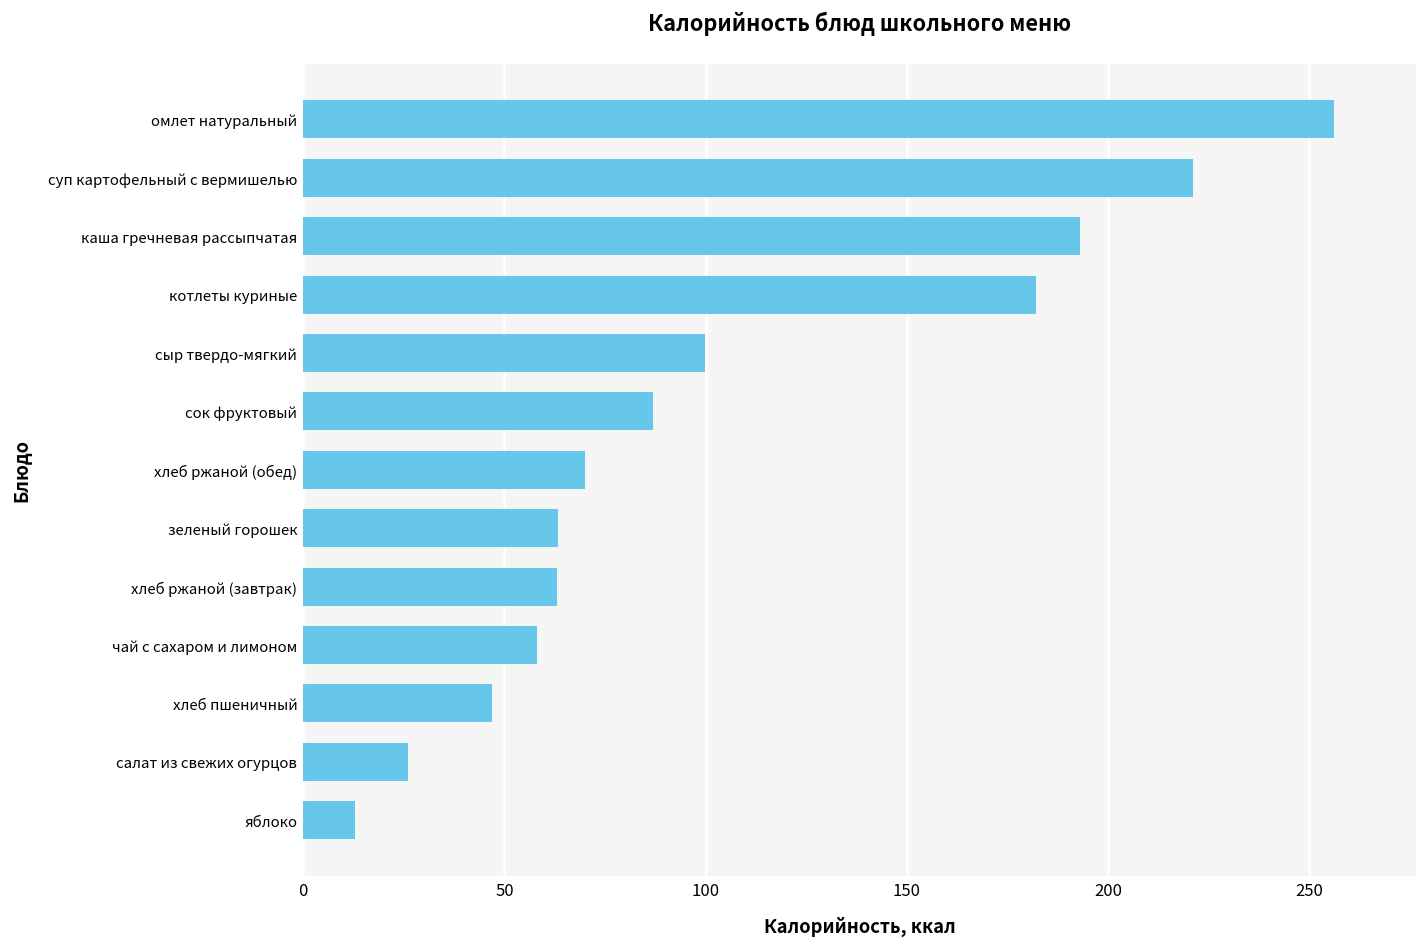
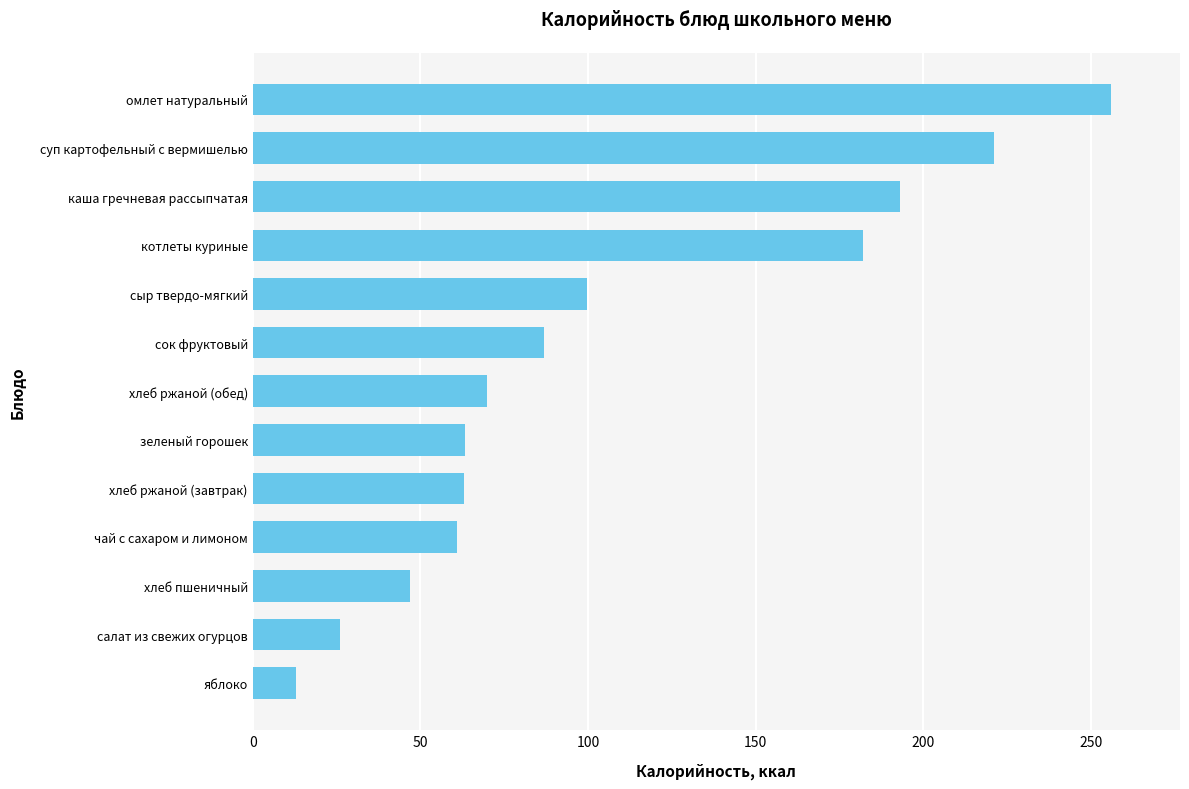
  {
    "омлет натуральный": 256,
    "суп картофельный с вермишелью": 221,
    "каша гречневая рассыпчатая": 193,
    "котлеты куриные": 182,
    "сыр твердо-мягкий": 100,
    "сок фруктовый": 87,
    "хлеб ржаной (обед)": 70,
    "зеленый горошек": 63,
    "хлеб ржаной (завтрак)": 63,
-   "чай с сахаром и лимоном": 58,
+   "чай с сахаром и лимоном": 61,
    "хлеб пшеничный": 47,
    "салат из свежих огурцов": 26,
    "яблоко": 13
  }
